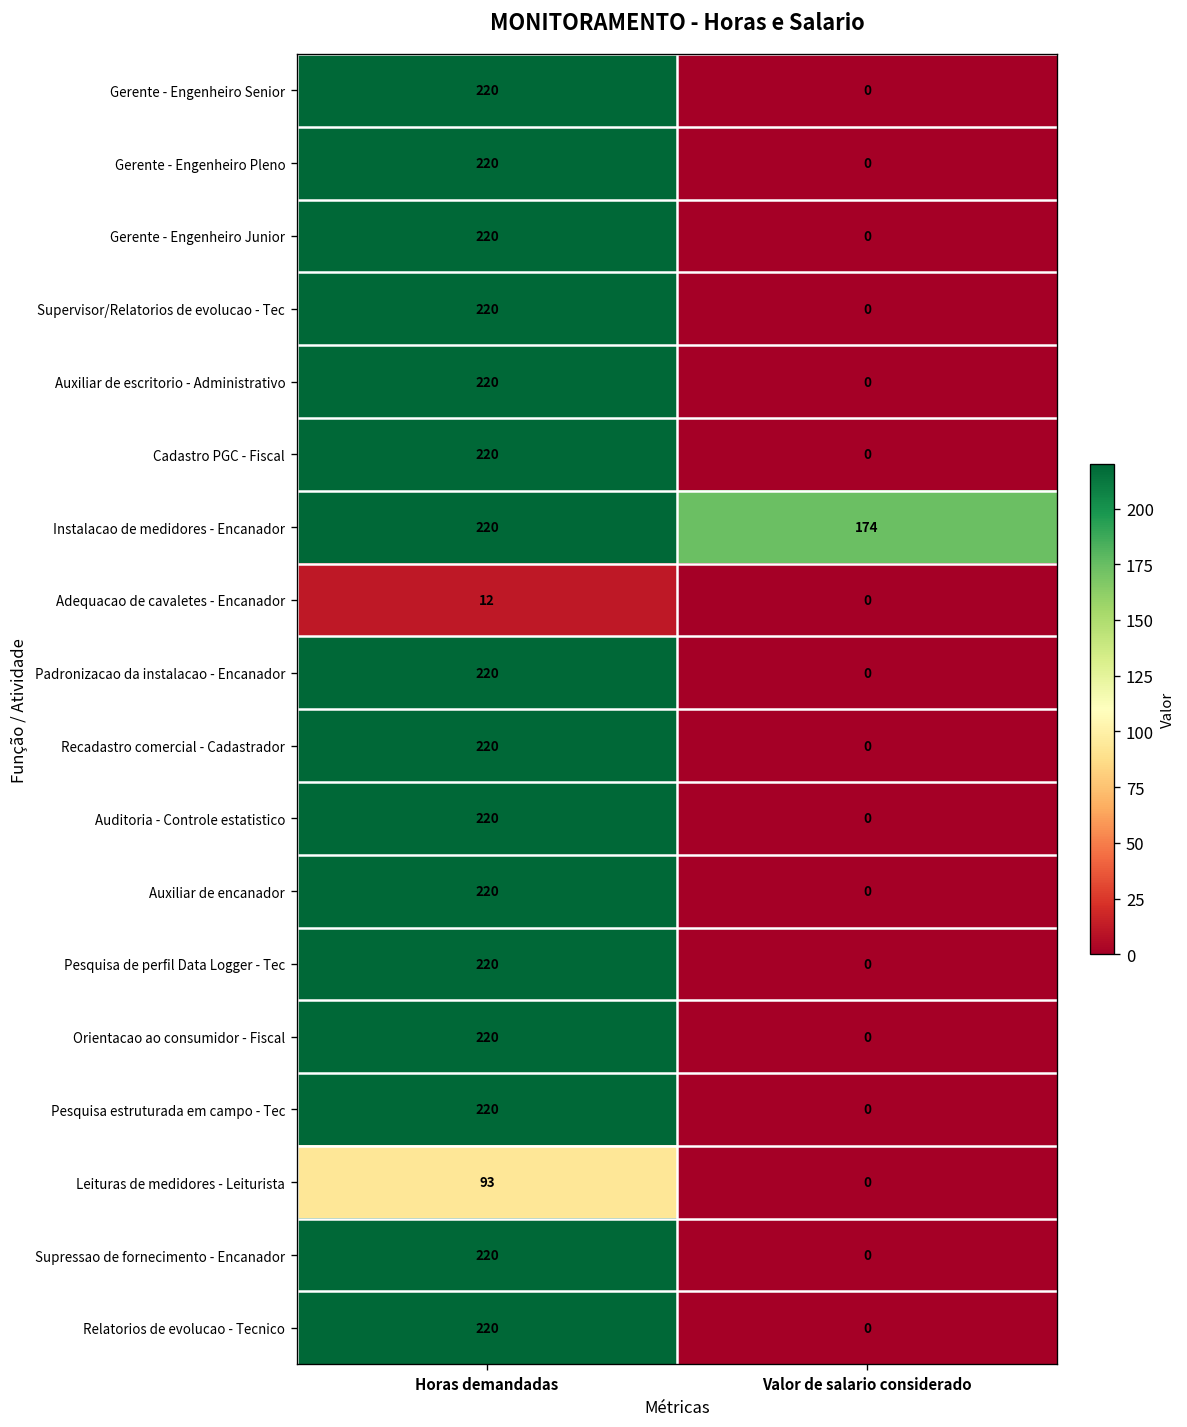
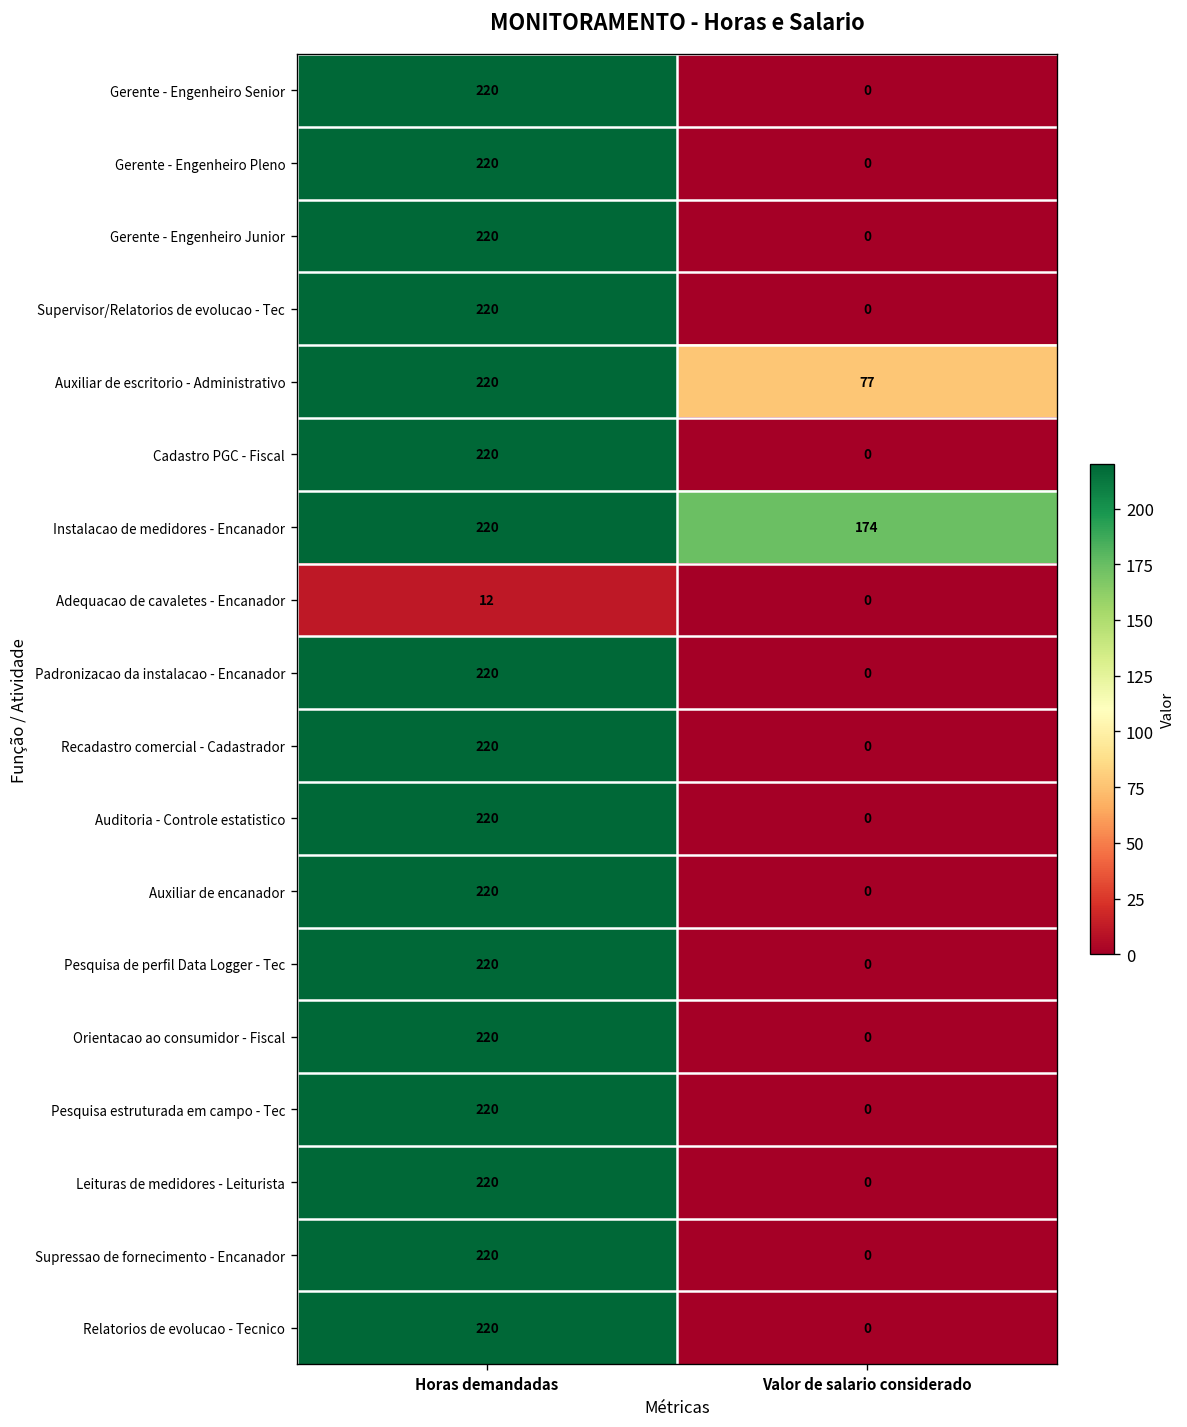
  {
    "Gerente - Engenheiro Senior": {
      "Horas demandadas": 220,
      "Valor de salario considerado": 0
    },
    "Gerente - Engenheiro Pleno": {
      "Horas demandadas": 220,
      "Valor de salario considerado": 0
    },
    "Gerente - Engenheiro Junior": {
      "Horas demandadas": 220,
      "Valor de salario considerado": 0
    },
    "Supervisor/Relatorios de evolucao - Tec": {
      "Horas demandadas": 220,
      "Valor de salario considerado": 0
    },
    "Auxiliar de escritorio - Administrativo": {
      "Horas demandadas": 220,
-     "Valor de salario considerado": 0
+     "Valor de salario considerado": 77
    },
    "Cadastro PGC - Fiscal": {
      "Horas demandadas": 220,
      "Valor de salario considerado": 0
    },
    "Instalacao de medidores - Encanador": {
      "Horas demandadas": 220,
      "Valor de salario considerado": 174
    },
    "Adequacao de cavaletes - Encanador": {
      "Horas demandadas": 12,
      "Valor de salario considerado": 0
    },
    "Padronizacao da instalacao - Encanador": {
      "Horas demandadas": 220,
      "Valor de salario considerado": 0
    },
    "Recadastro comercial - Cadastrador": {
      "Horas demandadas": 220,
      "Valor de salario considerado": 0
    },
    "Auditoria - Controle estatistico": {
      "Horas demandadas": 220,
      "Valor de salario considerado": 0
    },
    "Auxiliar de encanador": {
      "Horas demandadas": 220,
      "Valor de salario considerado": 0
    },
    "Pesquisa de perfil Data Logger - Tec": {
      "Horas demandadas": 220,
      "Valor de salario considerado": 0
    },
    "Orientacao ao consumidor - Fiscal": {
      "Horas demandadas": 220,
      "Valor de salario considerado": 0
    },
    "Pesquisa estruturada em campo - Tec": {
      "Horas demandadas": 220,
      "Valor de salario considerado": 0
    },
    "Leituras de medidores - Leiturista": {
-     "Horas demandadas": 93,
+     "Horas demandadas": 220,
      "Valor de salario considerado": 0
    },
    "Supressao de fornecimento - Encanador": {
      "Horas demandadas": 220,
      "Valor de salario considerado": 0
    },
    "Relatorios de evolucao - Tecnico": {
      "Horas demandadas": 220,
      "Valor de salario considerado": 0
    }
  }
